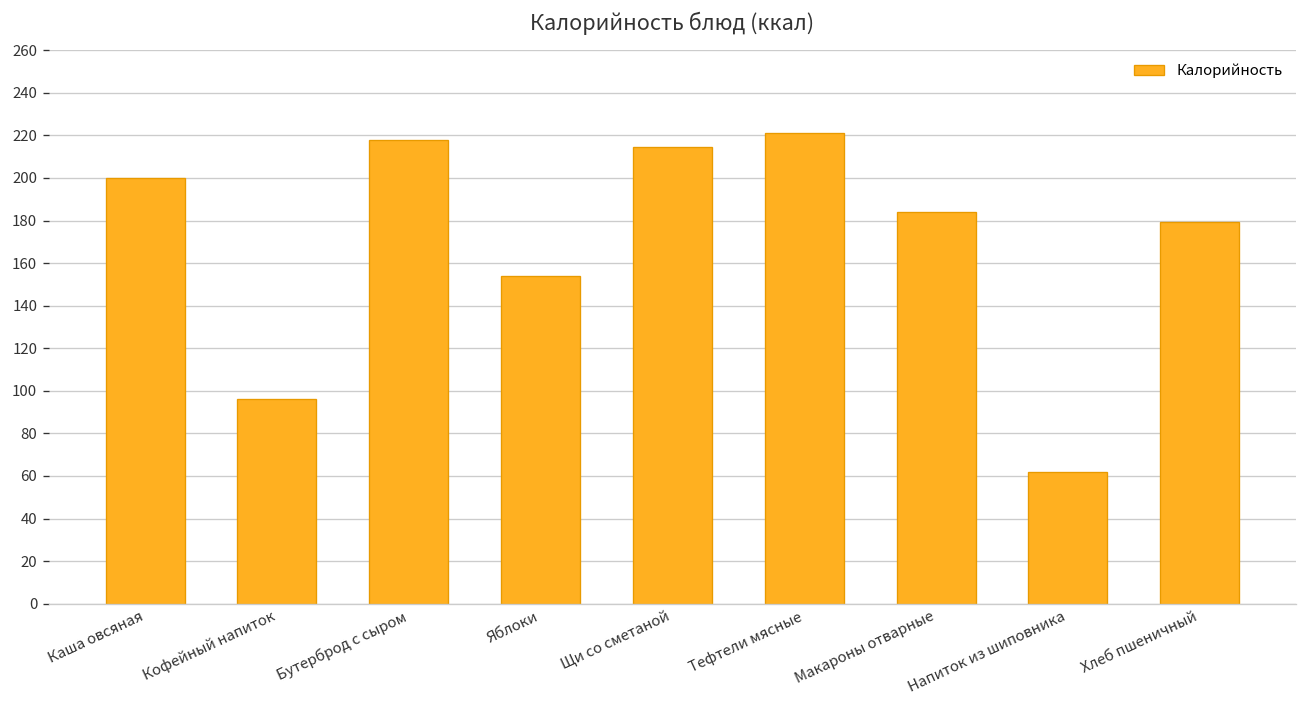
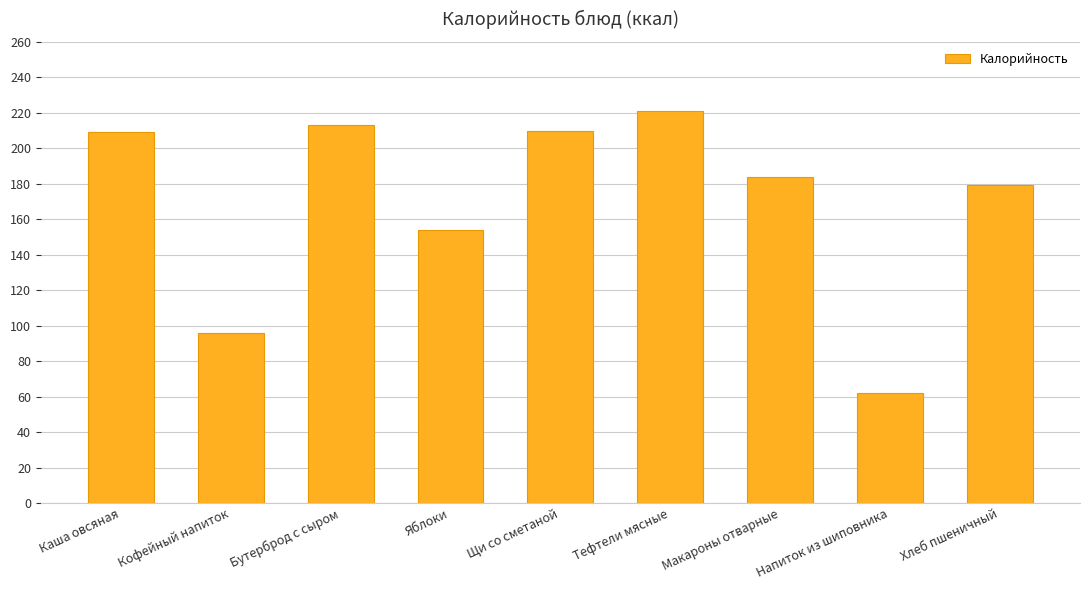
  {
-   "Каша овсяная": 200,
+   "Каша овсяная": 209,
    "Кофейный напиток": 96,
-   "Бутерброд с сыром": 218,
+   "Бутерброд с сыром": 213,
    "Яблоки": 154,
-   "Щи со сметаной": 214,
+   "Щи со сметаной": 210,
    "Тефтели мясные": 221,
    "Макароны отварные": 184,
    "Напиток из шиповника": 62,
    "Хлеб пшеничный": 179
  }
